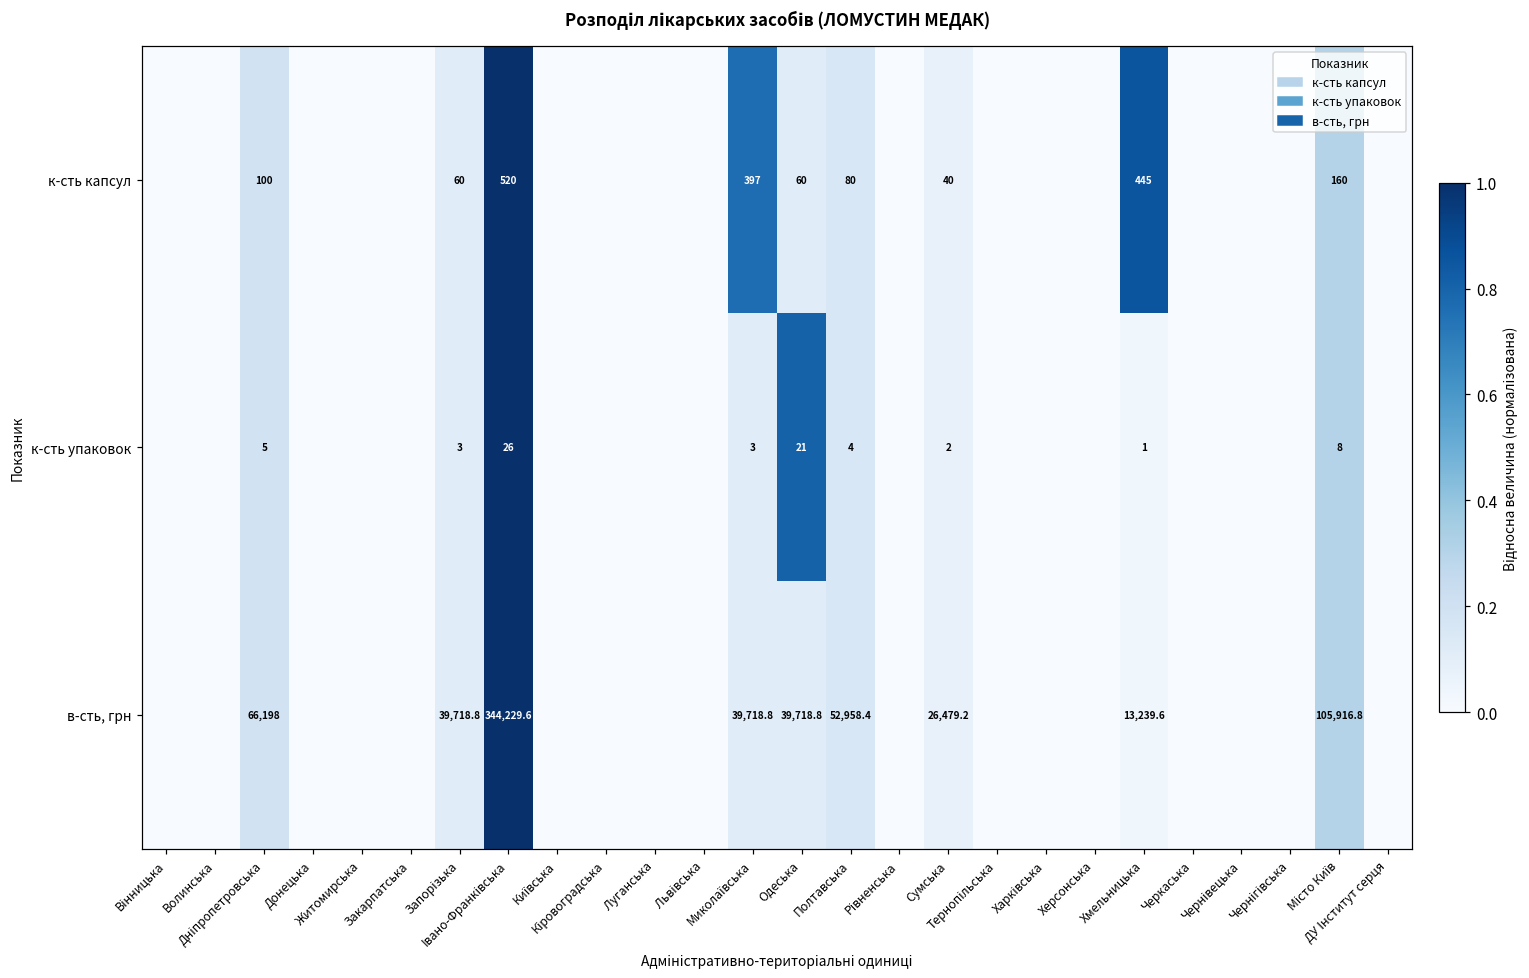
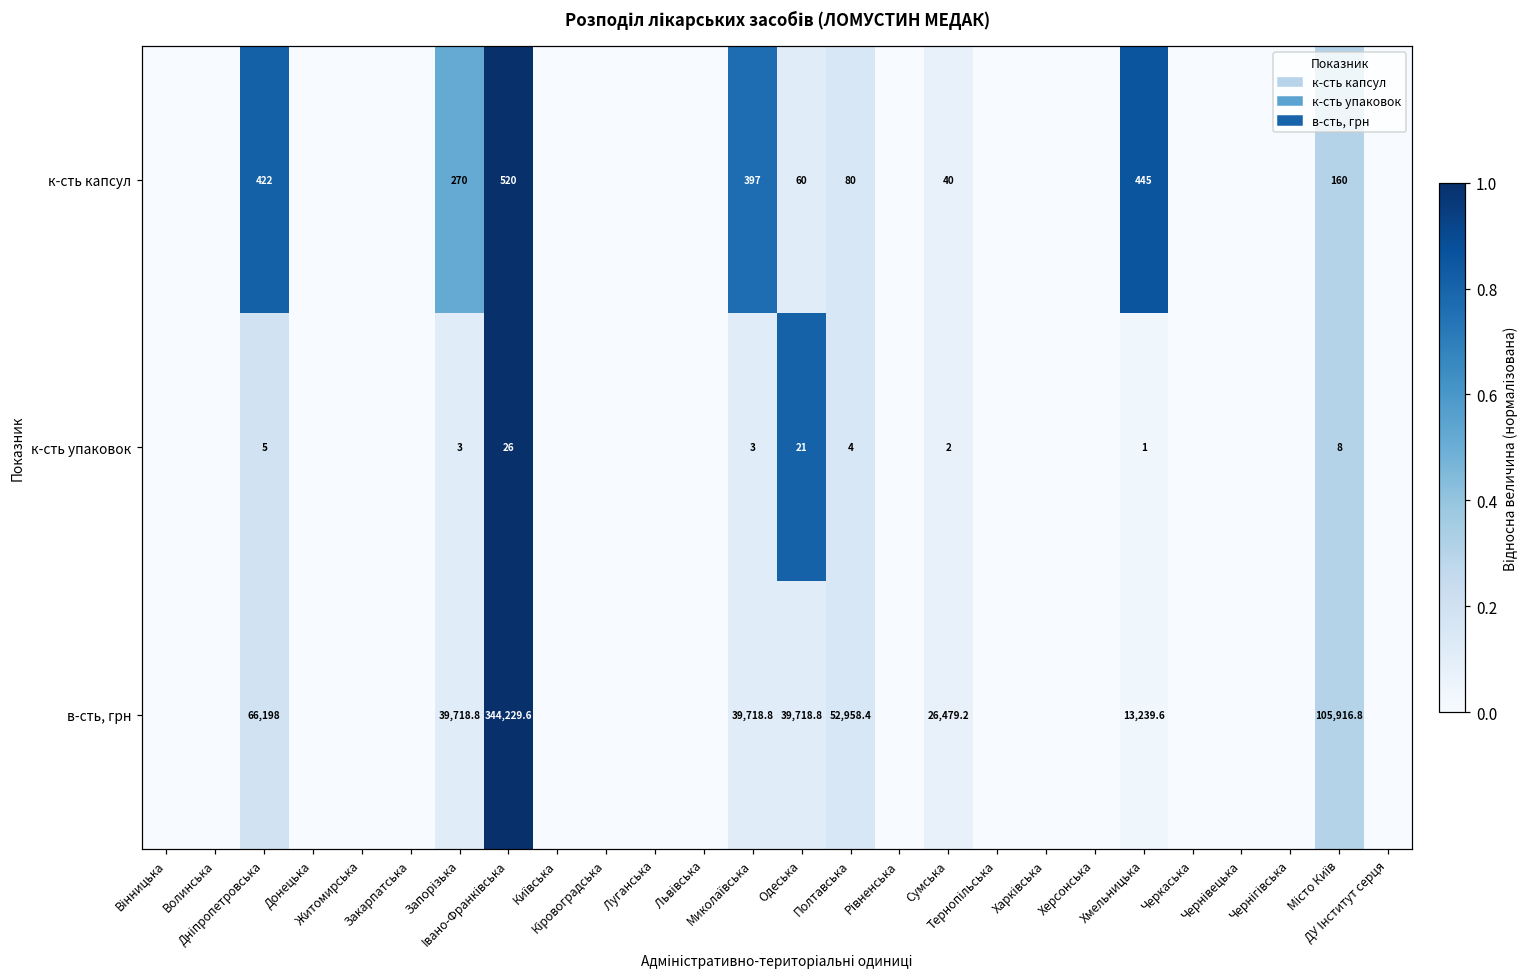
  {
    "к-сть капсул": {
-     "Дніпропетровська": 100,
-     "Запорізька": 60
+     "Дніпропетровська": 422,
+     "Запорізька": 270
    }
  }
